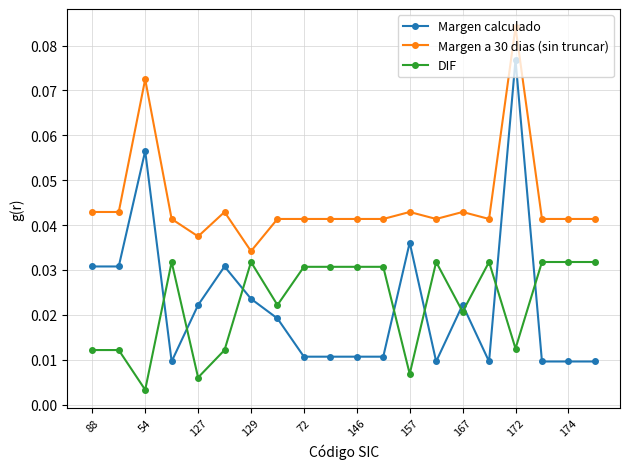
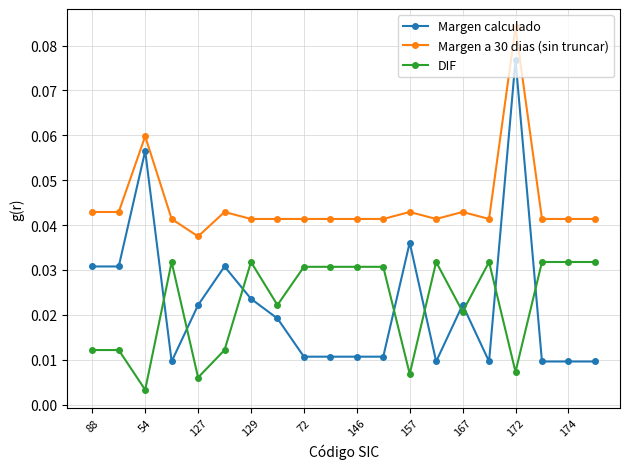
  {
    "Margen calculado": {
      "88": 0.031,
      "54": 0.057,
      "127": 0.022,
      "129": 0.024,
      "72": 0.011,
      "146": 0.011,
      "157": 0.036,
      "167": 0.022,
      "174": 0.010
    },
    "Margen a 30 dias (sin truncar)": {
      "88": 0.043,
-     "54": 0.072,
+     "54": 0.060,
      "127": 0.037,
-     "129": 0.034,
+     "129": 0.041,
      "72": 0.041,
      "146": 0.041,
      "157": 0.043,
      "167": 0.043,
      "174": 0.041
    },
    "DIF": {
      "88": 0.012,
      "54": 0.003,
      "127": 0.006,
      "129": 0.032,
      "72": 0.031,
      "146": 0.031,
      "157": 0.007,
      "167": 0.021,
-     "172": 0.012,
+     "172": 0.007,
      "174": 0.032
    }
  }
